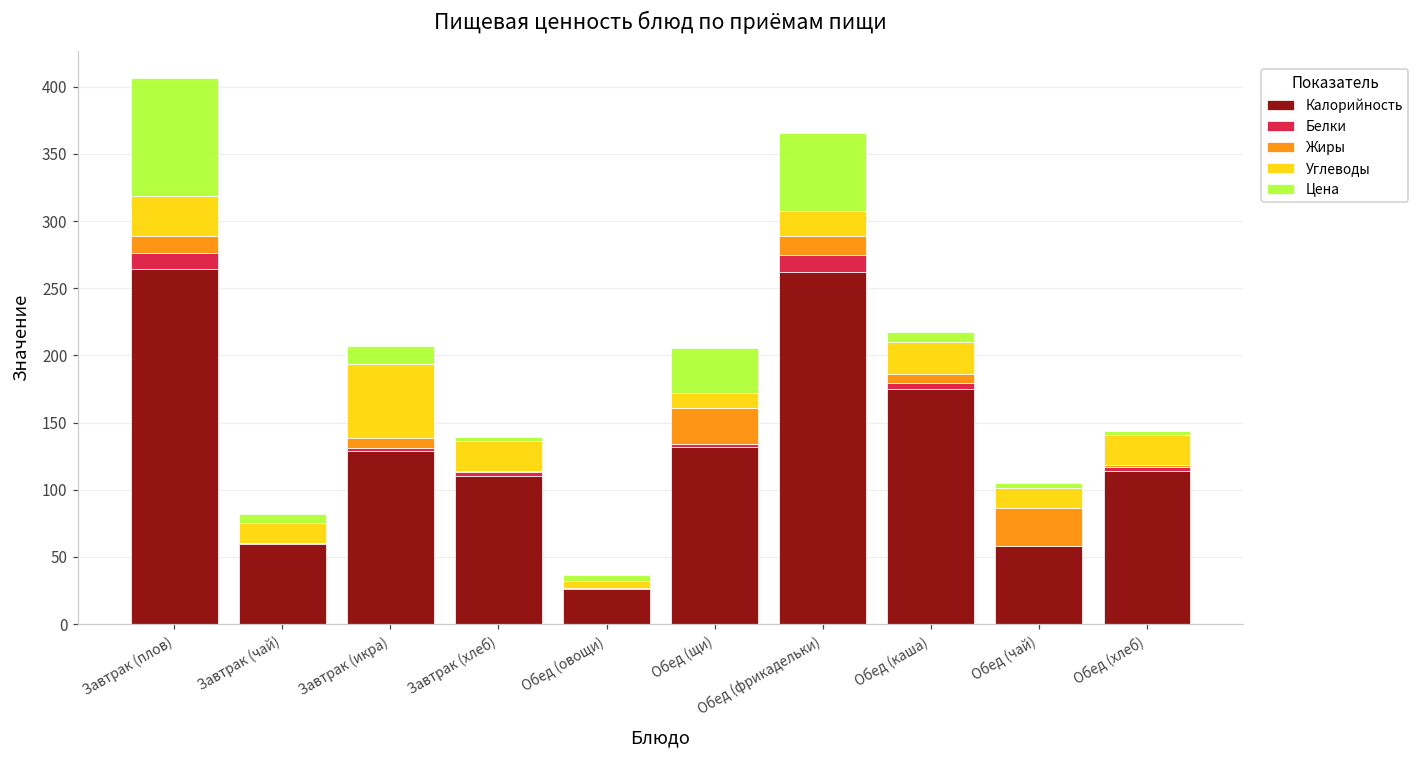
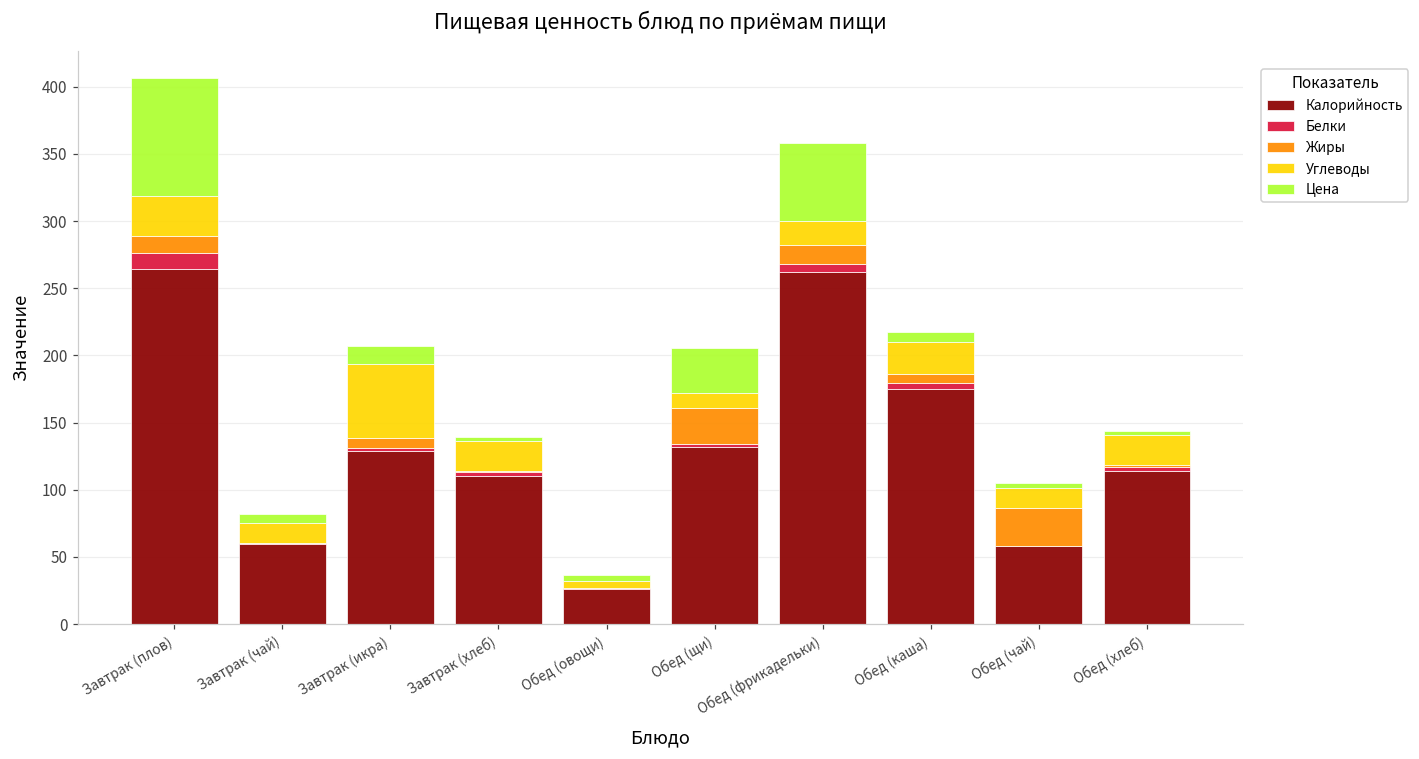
  {
    "Калорийность": {
      "Завтрак (плов)": 264,
      "Завтрак (чай)": 60,
      "Завтрак (икра)": 129,
      "Завтрак (хлеб)": 110,
      "Обед (овощи)": 26,
      "Обед (щи)": 132,
      "Обед (фрикадельки)": 262,
      "Обед (каша)": 175,
      "Обед (чай)": 58,
      "Обед (хлеб)": 114
    },
    "Белки": {
      "Завтрак (плов)": 13,
      "Завтрак (икра)": 2,
      "Завтрак (хлеб)": 3,
-     "Обед (фрикадельки)": 13,
+     "Обед (фрикадельки)": 6,
      "Обед (каша)": 4,
      "Обед (хлеб)": 3
    },
    "Жиры": {
      "Завтрак (плов)": 12,
      "Завтрак (чай)": 0,
      "Завтрак (икра)": 7,
      "Обед (овощи)": 0,
      "Обед (щи)": 27,
      "Обед (фрикадельки)": 14,
      "Обед (каша)": 7,
      "Обед (чай)": 28
    },
    "Углеводы": {
      "Завтрак (плов)": 30,
      "Завтрак (чай)": 15,
      "Завтрак (икра)": 55,
      "Завтрак (хлеб)": 22,
      "Обед (овощи)": 5,
      "Обед (щи)": 11,
      "Обед (фрикадельки)": 18,
      "Обед (каша)": 24,
      "Обед (чай)": 15,
      "Обед (хлеб)": 23
    },
    "Цена": {
      "Завтрак (плов)": 87,
      "Завтрак (чай)": 7,
      "Завтрак (икра)": 14,
      "Завтрак (хлеб)": 3,
      "Обед (овощи)": 5,
      "Обед (щи)": 33,
      "Обед (фрикадельки)": 58,
      "Обед (каша)": 8,
      "Обед (чай)": 4,
      "Обед (хлеб)": 3
    }
  }
